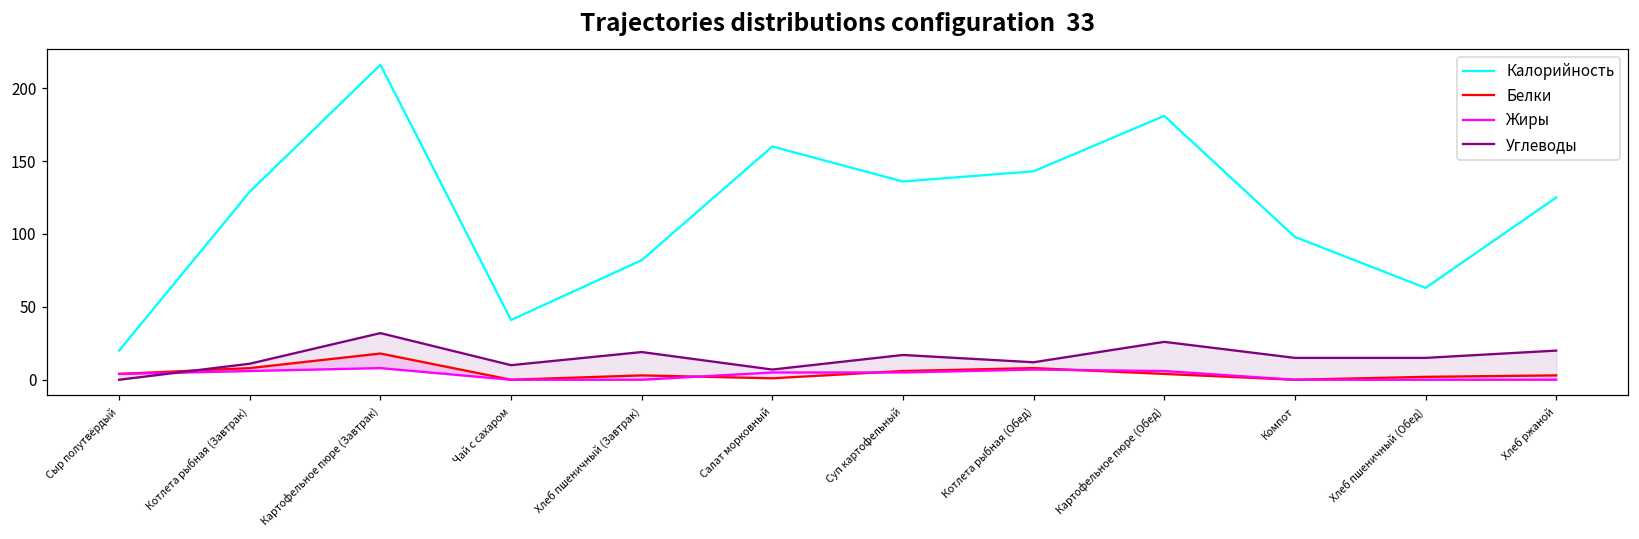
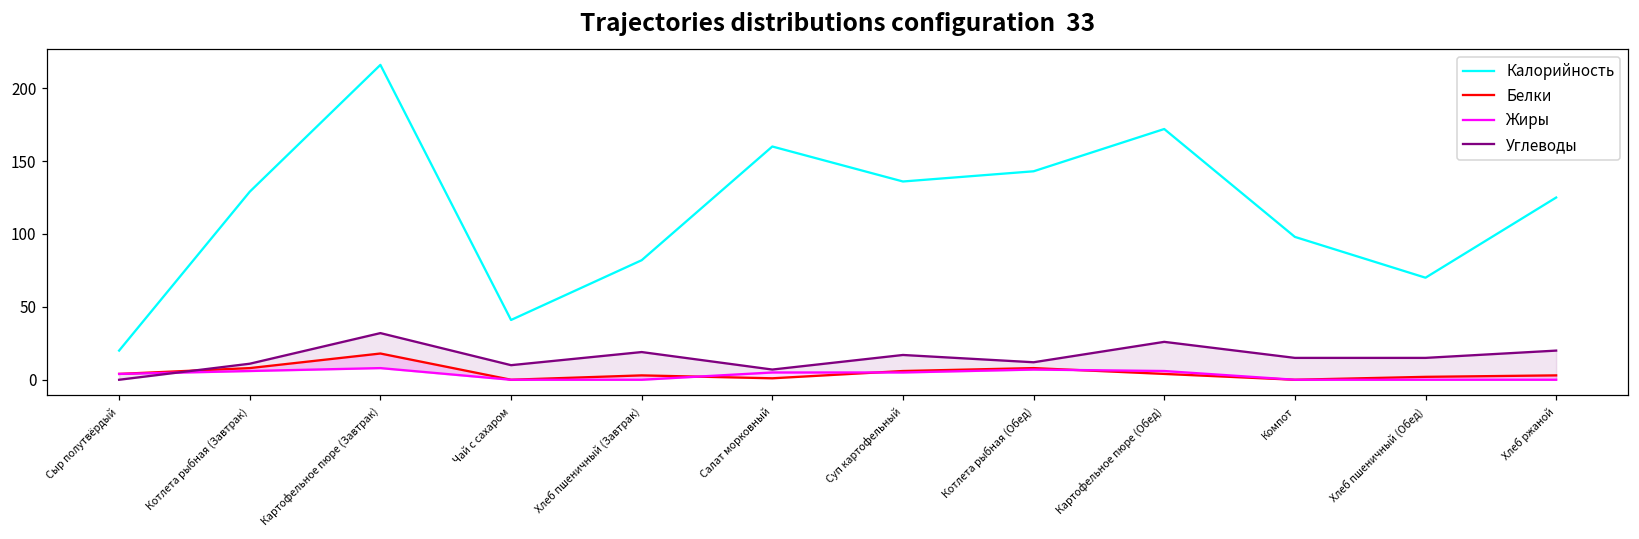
  {
    "Калорийность": {
      "Сыр полутвёрдый": 20,
      "Котлета рыбная (Завтрак)": 129,
      "Картофельное пюре (Завтрак)": 216,
      "Чай с сахаром": 41,
      "Хлеб пшеничный (Завтрак)": 82,
      "Салат морковный": 160,
      "Суп картофельный": 136,
      "Котлета рыбная (Обед)": 143,
-     "Картофельное пюре (Обед)": 181,
+     "Картофельное пюре (Обед)": 172,
      "Компот": 98,
-     "Хлеб пшеничный (Обед)": 63,
+     "Хлеб пшеничный (Обед)": 70,
      "Хлеб ржаной": 125
    },
    "Белки": {
      "Салат морковный": 1,
      "Картофельное пюре (Обед)": 4
    }
  }
